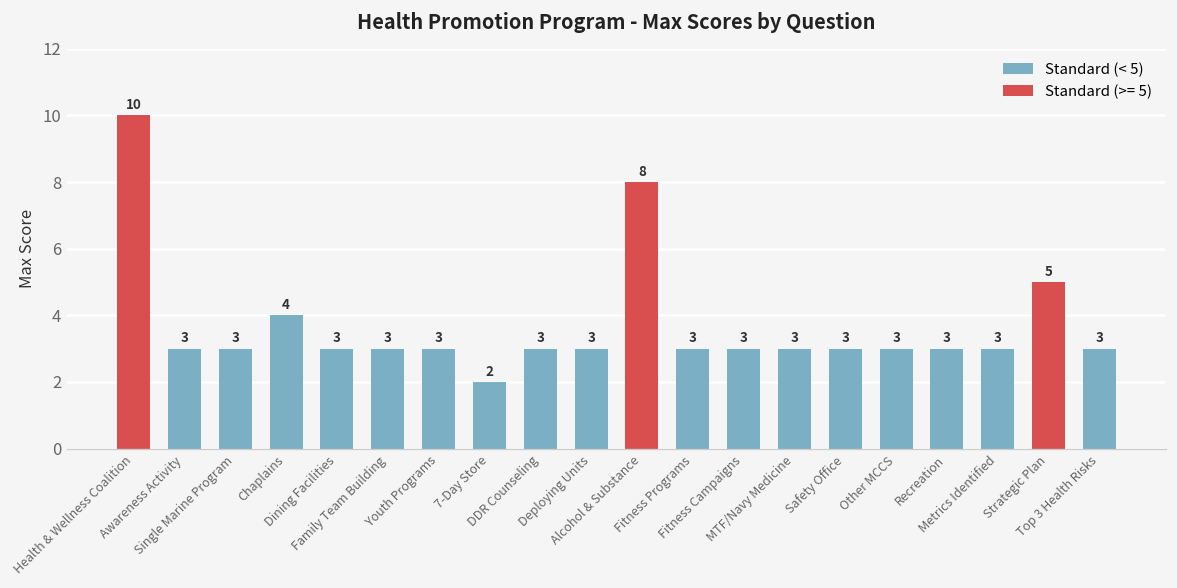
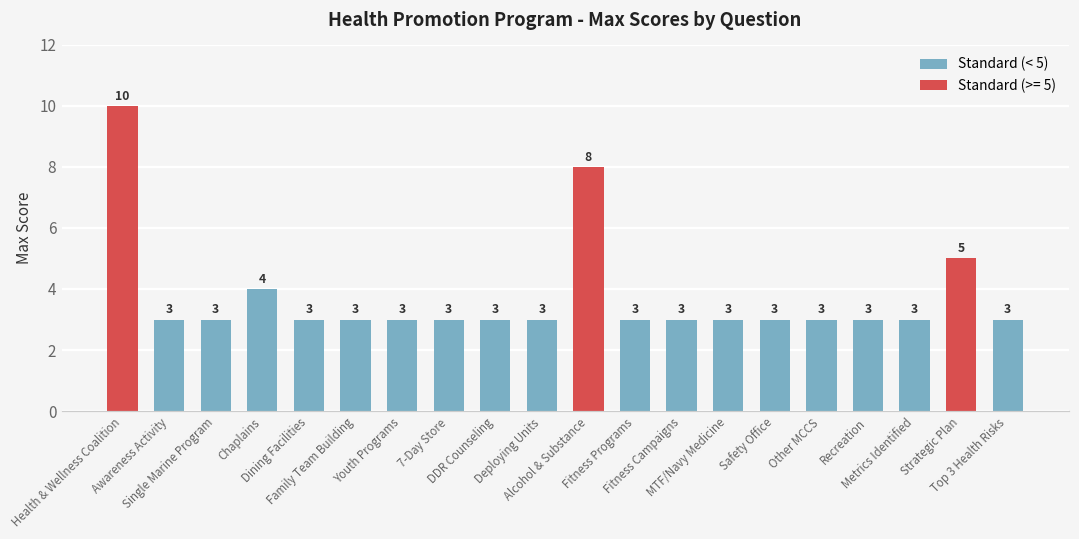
  {
    "Standard (< 5)": {
      "Awareness Activity": 3,
      "Single Marine Program": 3,
      "Chaplains": 4,
      "Dining Facilities": 3,
      "Family Team Building": 3,
      "Youth Programs": 3,
-     "7-Day Store": 2,
+     "7-Day Store": 3,
      "DDR Counseling": 3,
      "Deploying Units": 3,
      "Fitness Programs": 3,
      "Fitness Campaigns": 3,
      "MTF/Navy Medicine": 3,
      "Safety Office": 3,
      "Other MCCS": 3,
      "Recreation": 3,
      "Metrics Identified": 3,
      "Top 3 Health Risks": 3
    },
    "Standard (>= 5)": {
      "Health & Wellness Coalition": 10,
      "Alcohol & Substance": 8,
      "Strategic Plan": 5
    }
  }
